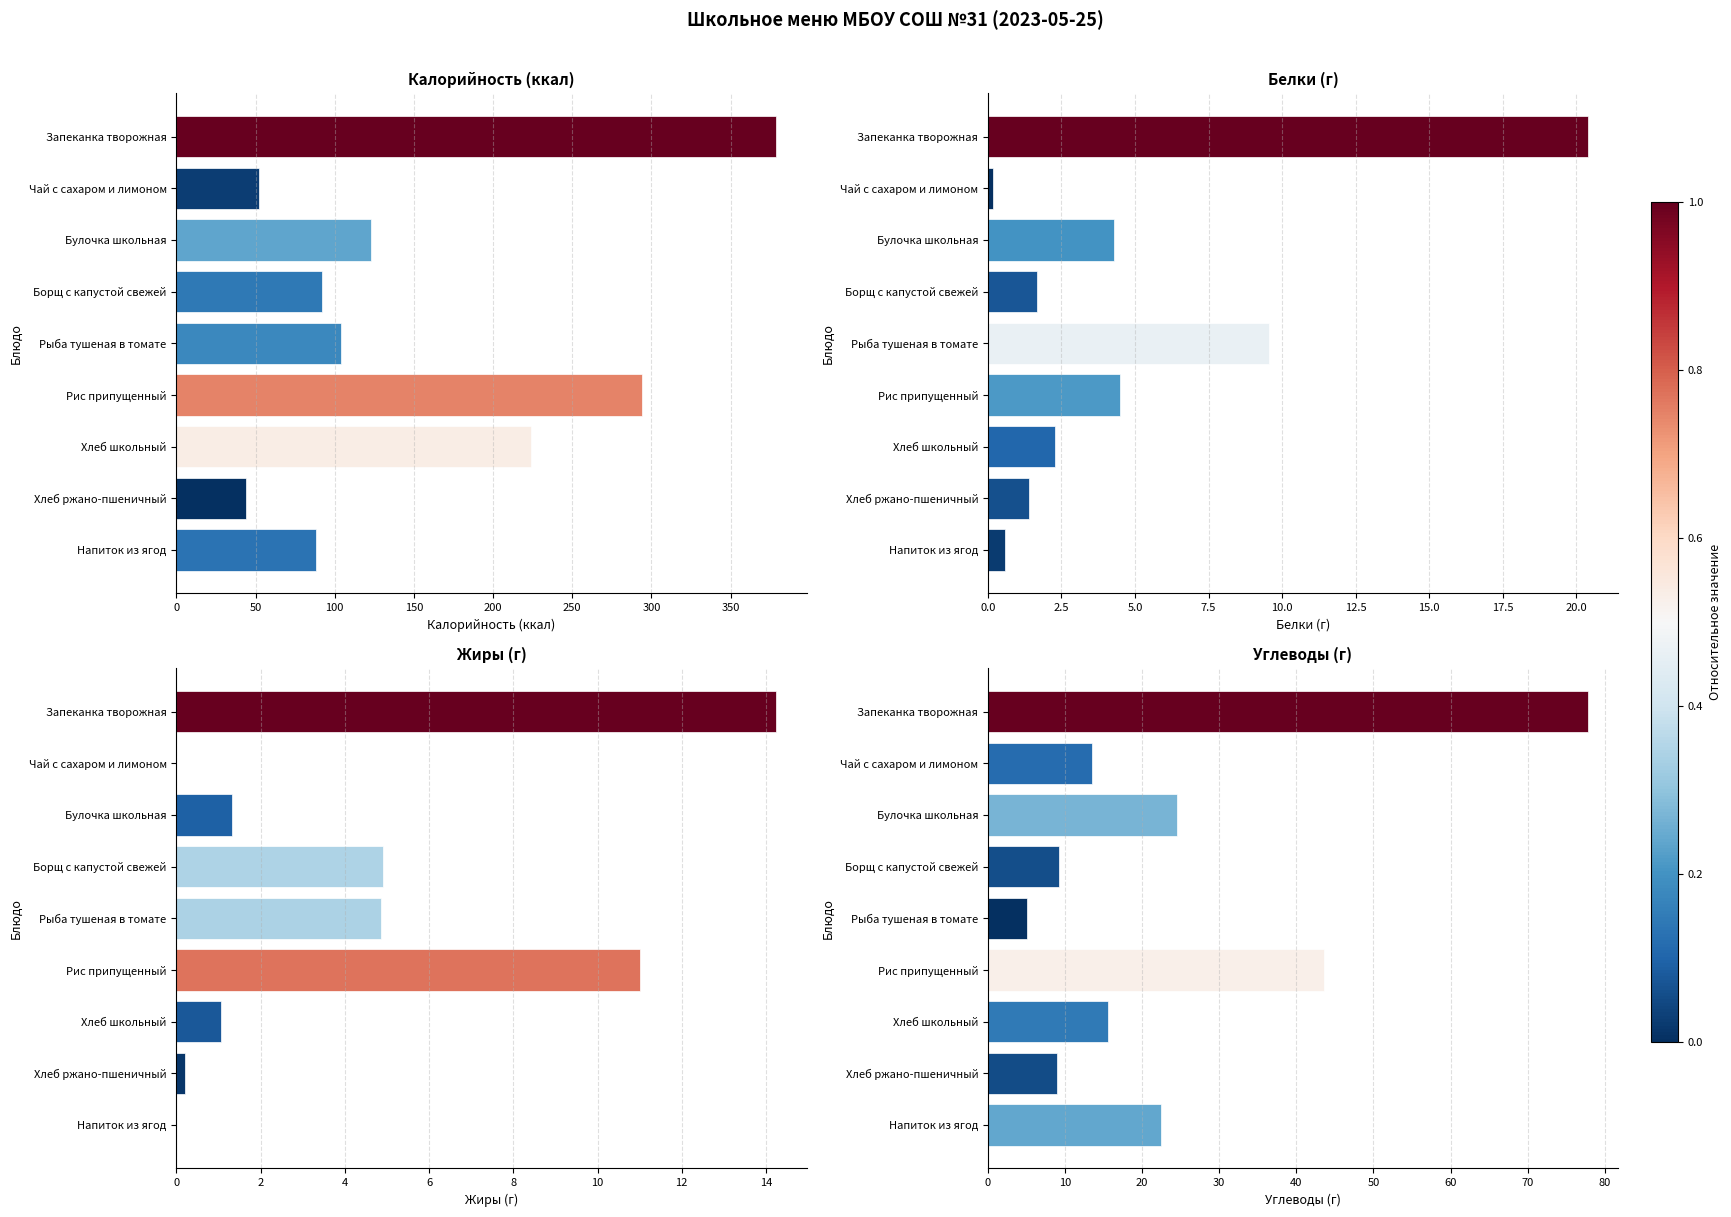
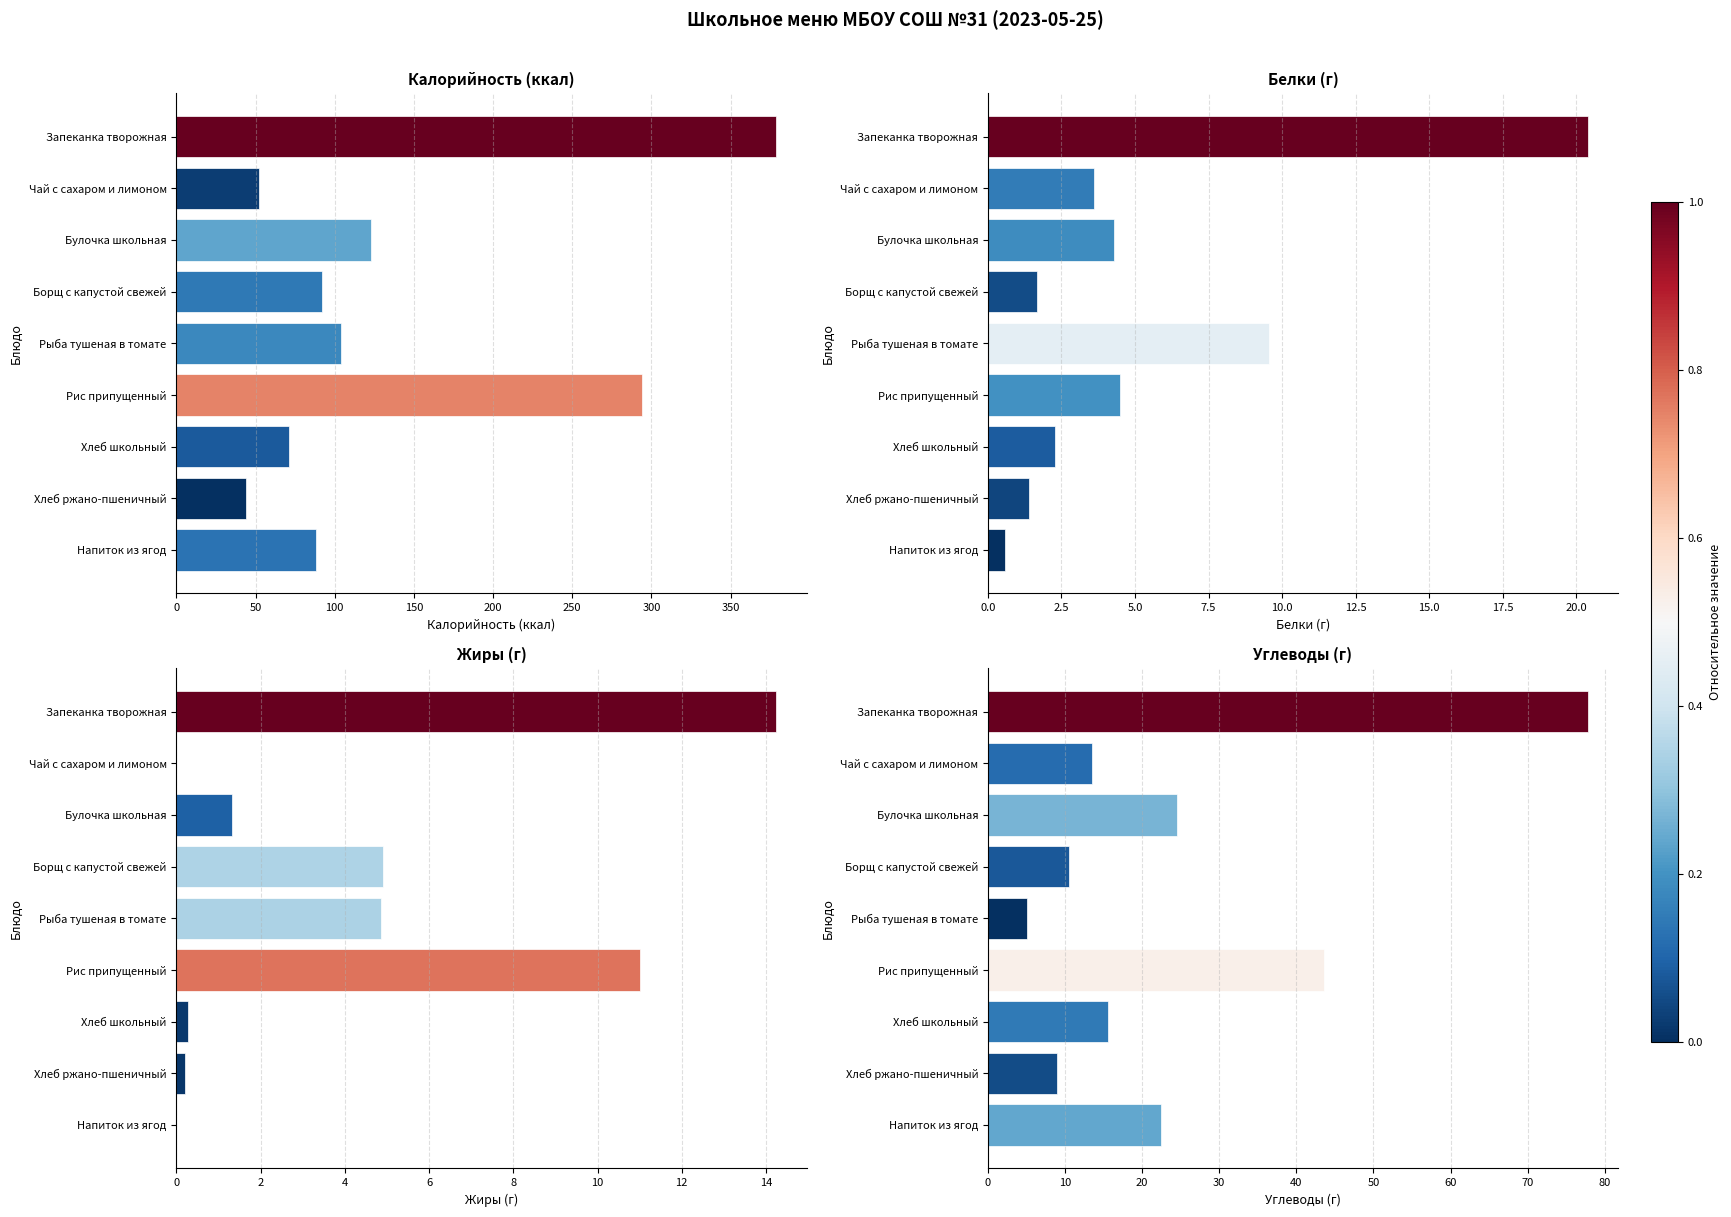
  {
    "Калорийность (ккал)": {
      "Запеканка творожная": 379,
      "Чай с сахаром и лимоном": 52,
      "Булочка школьная": 123,
      "Борщ с капустой свежей": 92,
      "Рыба тушеная в томате": 104,
      "Рис припущенный": 294,
-     "Хлеб школьный": 224,
+     "Хлеб школьный": 71,
      "Хлеб ржано-пшеничный": 44,
      "Напиток из ягод": 88
    },
    "Белки (г)": {
      "Запеканка творожная": 20.4,
-     "Чай с сахаром и лимоном": 0.2,
+     "Чай с сахаром и лимоном": 3.6,
      "Булочка школьная": 4.3,
      "Борщ с капустой свежей": 1.7,
      "Рыба тушеная в томате": 9.5,
      "Рис припущенный": 4.5,
      "Хлеб школьный": 2.3,
      "Хлеб ржано-пшеничный": 1.4,
      "Напиток из ягод": 0.6
    },
    "Жиры (г)": {
      "Запеканка творожная": 14.3,
      "Чай с сахаром и лимоном": 0.0,
      "Булочка школьная": 1.3,
      "Борщ с капустой свежей": 4.9,
      "Рыба тушеная в томате": 4.9,
      "Рис припущенный": 11.0,
-     "Хлеб школьный": 1.1,
+     "Хлеб школьный": 0.3,
      "Хлеб ржано-пшеничный": 0.2,
      "Напиток из ягод": 0.0
    },
    "Углеводы (г)": {
      "Запеканка творожная": 78,
      "Чай с сахаром и лимоном": 14,
      "Булочка школьная": 25,
-     "Борщ с капустой свежей": 9,
+     "Борщ с капустой свежей": 11,
      "Рыба тушеная в томате": 5,
      "Рис припущенный": 44,
      "Хлеб школьный": 16,
      "Хлеб ржано-пшеничный": 9,
      "Напиток из ягод": 22
    }
  }
